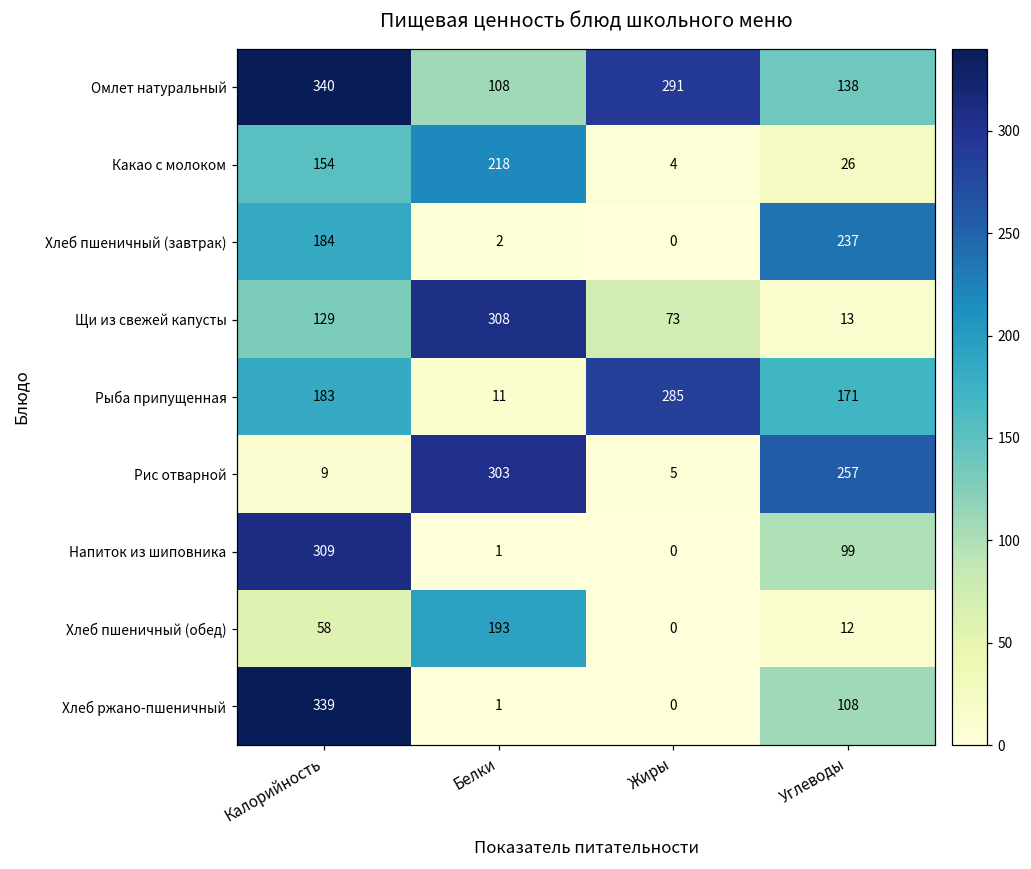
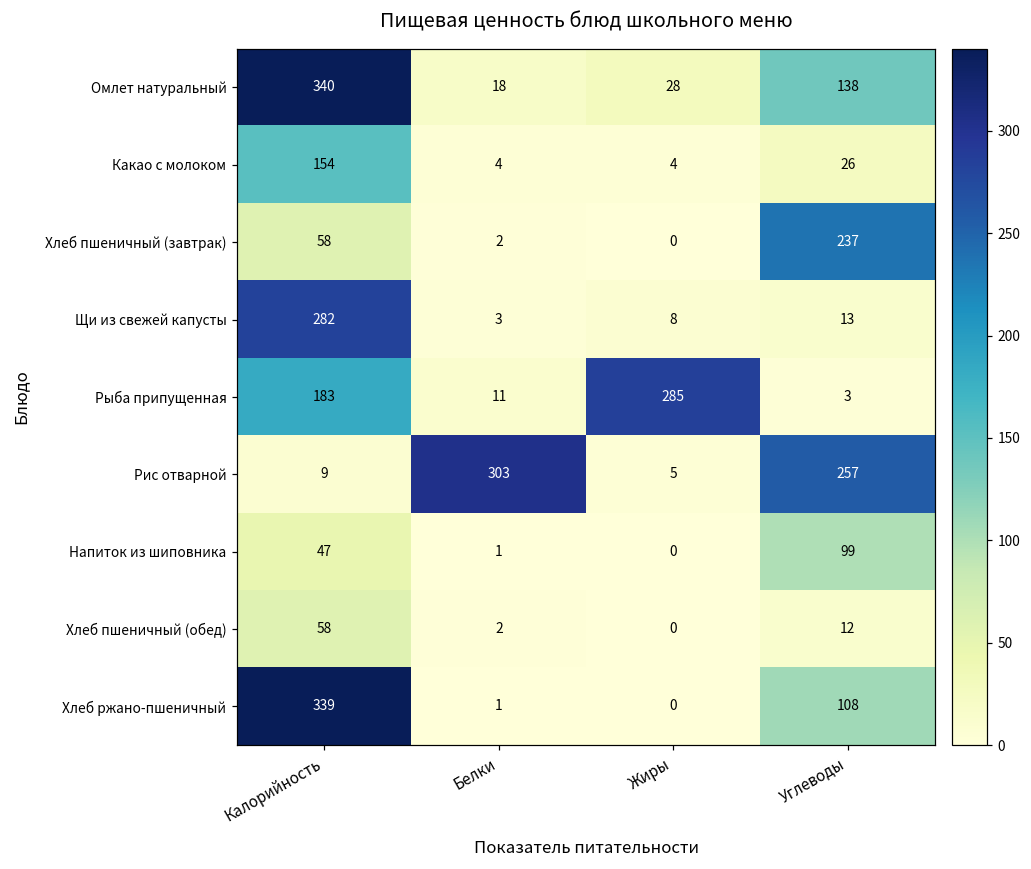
  {
    "Омлет натуральный": {
      "Калорийность": 340,
-     "Белки": 108,
-     "Жиры": 291,
+     "Белки": 18,
+     "Жиры": 28,
      "Углеводы": 138
    },
    "Какао с молоком": {
      "Калорийность": 154,
-     "Белки": 218,
+     "Белки": 4,
      "Жиры": 4,
      "Углеводы": 26
    },
    "Хлеб пшеничный (завтрак)": {
-     "Калорийность": 184,
+     "Калорийность": 58,
      "Белки": 2,
      "Жиры": 0,
      "Углеводы": 237
    },
    "Щи из свежей капусты": {
-     "Калорийность": 129,
-     "Белки": 308,
-     "Жиры": 73,
+     "Калорийность": 282,
+     "Белки": 3,
+     "Жиры": 8,
      "Углеводы": 13
    },
    "Рыба припущенная": {
      "Калорийность": 183,
      "Белки": 11,
      "Жиры": 285,
-     "Углеводы": 171
+     "Углеводы": 3
    },
    "Рис отварной": {
      "Калорийность": 9,
      "Белки": 303,
      "Жиры": 5,
      "Углеводы": 257
    },
    "Напиток из шиповника": {
-     "Калорийность": 309,
+     "Калорийность": 47,
      "Белки": 1,
      "Жиры": 0,
      "Углеводы": 99
    },
    "Хлеб пшеничный (обед)": {
      "Калорийность": 58,
-     "Белки": 193,
+     "Белки": 2,
      "Жиры": 0,
      "Углеводы": 12
    },
    "Хлеб ржано-пшеничный": {
      "Калорийность": 339,
      "Белки": 1,
      "Жиры": 0,
      "Углеводы": 108
    }
  }
